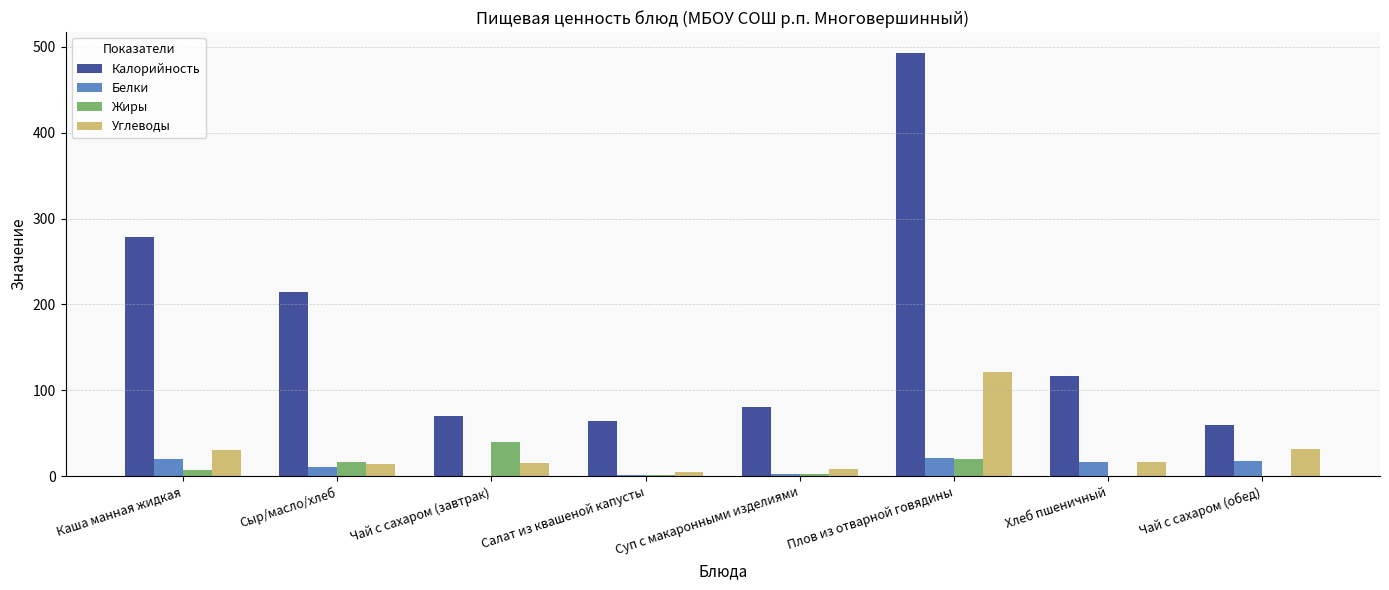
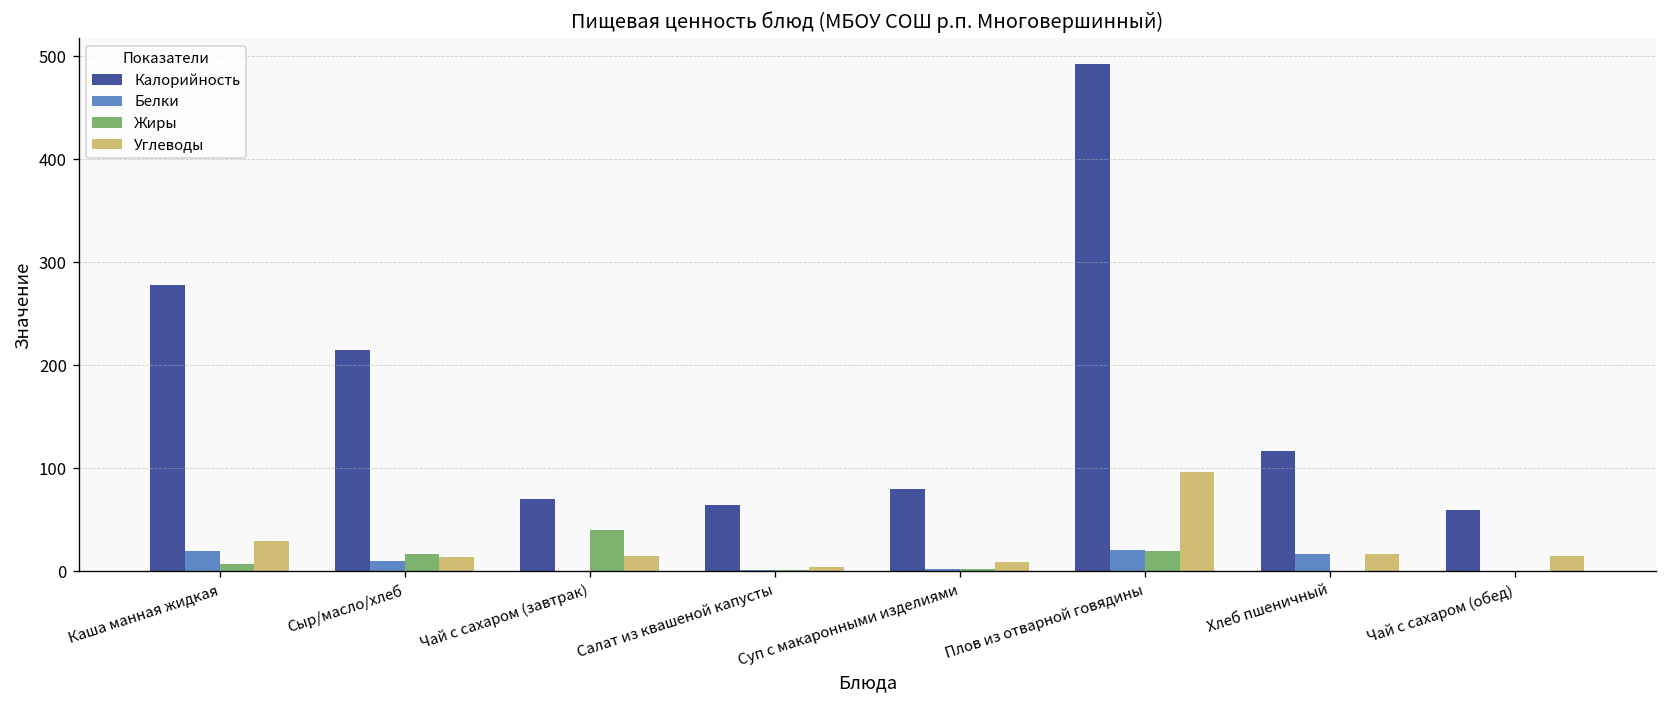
  {
    "Калорийность": {
      "Каша манная жидкая": 280,
      "Сыр/масло/хлеб": 220,
      "Чай с сахаром (завтрак)": 70,
      "Салат из квашеной капусты": 60,
      "Суп с макаронными изделиями": 80,
      "Плов из отварной говядины": 490,
      "Хлеб пшеничный": 120,
      "Чай с сахаром (обед)": 60
    },
    "Белки": {
      "Каша манная жидкая": 20,
      "Сыр/масло/хлеб": 10,
      "Плов из отварной говядины": 20,
      "Хлеб пшеничный": 20,
-     "Чай с сахаром (обед)": 20
+     "Чай с сахаром (обед)": 0
    },
    "Жиры": {
      "Каша манная жидкая": 10,
      "Сыр/масло/хлеб": 20,
      "Чай с сахаром (завтрак)": 40,
      "Плов из отварной говядины": 20,
      "Чай с сахаром (обед)": 0
    },
    "Углеводы": {
      "Каша манная жидкая": 30,
      "Сыр/масло/хлеб": 10,
      "Чай с сахаром (завтрак)": 20,
      "Салат из квашеной капусты": 0,
      "Суп с макаронными изделиями": 10,
-     "Плов из отварной говядины": 120,
+     "Плов из отварной говядины": 100,
      "Хлеб пшеничный": 20,
-     "Чай с сахаром (обед)": 30
+     "Чай с сахаром (обед)": 20
    }
  }
